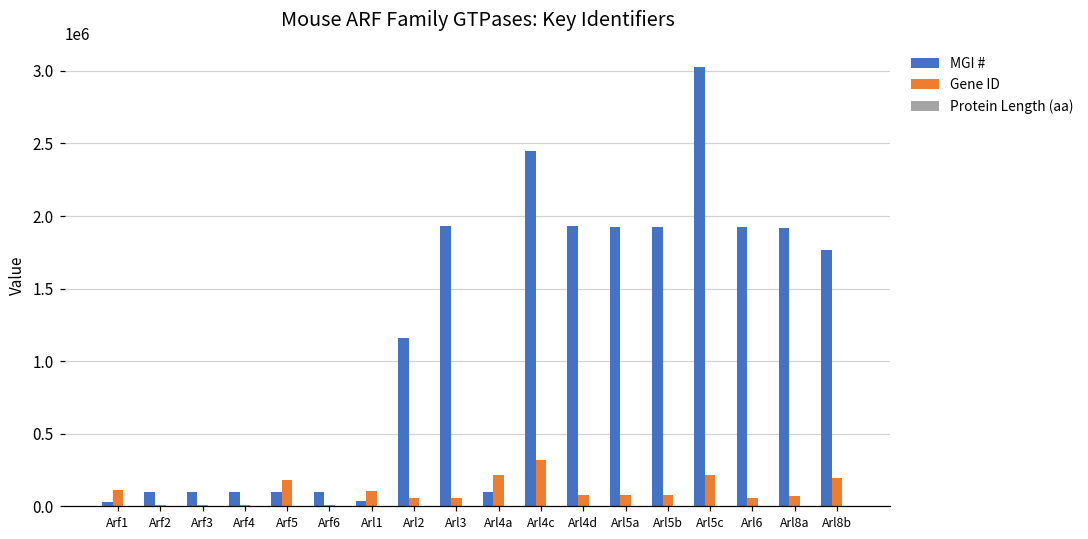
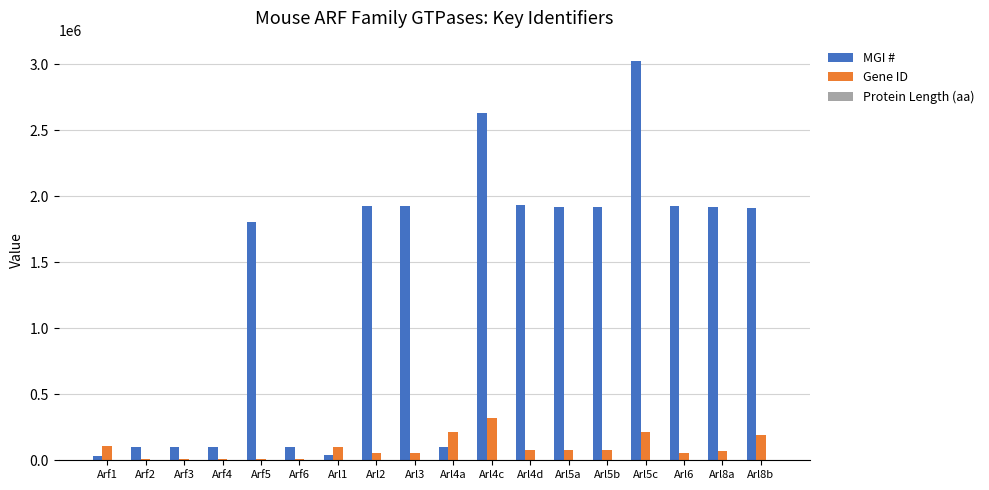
  {
    "MGI #": {
      "Arf1": 30000,
      "Arf2": 100000,
      "Arf3": 100000,
      "Arf4": 100000,
-     "Arf5": 100000,
+     "Arf5": 1810000,
      "Arf6": 100000,
      "Arl1": 40000,
-     "Arl2": 1160000,
+     "Arl2": 1930000,
      "Arl3": 1930000,
      "Arl4a": 100000,
-     "Arl4c": 2450000,
+     "Arl4c": 2640000,
      "Arl4d": 1930000,
      "Arl5a": 1920000,
      "Arl5b": 1920000,
      "Arl5c": 3030000,
      "Arl6": 1930000,
      "Arl8a": 1920000,
-     "Arl8b": 1770000
+     "Arl8b": 1910000
    },
    "Gene ID": {
      "Arf1": 110000,
-     "Arf5": 180000,
+     "Arf5": 10000,
      "Arl1": 100000,
      "Arl2": 60000,
      "Arl3": 60000,
      "Arl4a": 220000,
      "Arl4c": 320000,
      "Arl4d": 80000,
      "Arl5a": 80000,
      "Arl5b": 80000,
      "Arl5c": 220000,
      "Arl6": 60000,
      "Arl8a": 70000,
      "Arl8b": 190000
    }
  }
